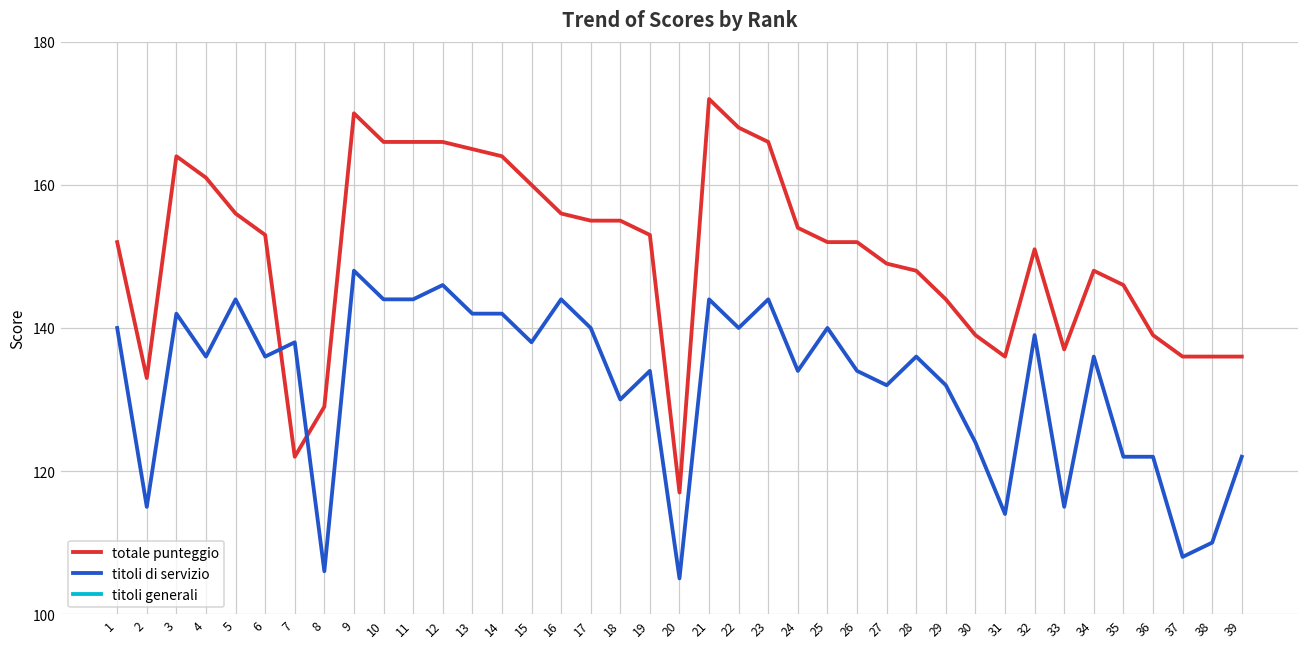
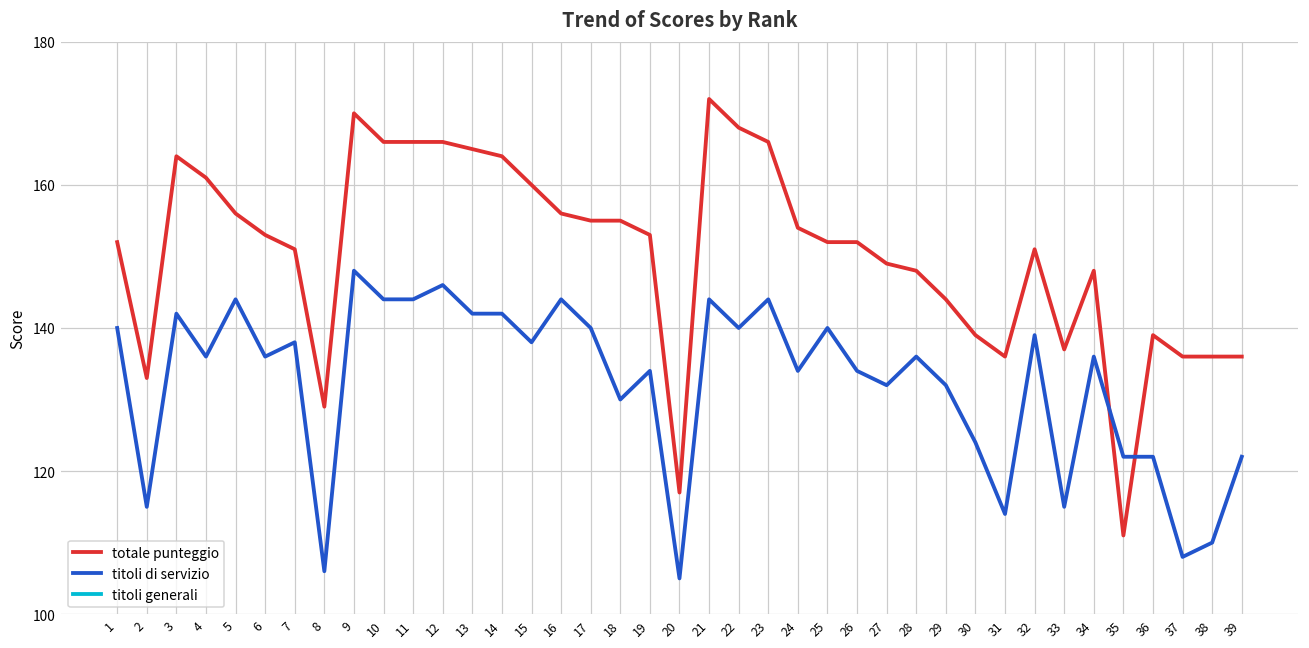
  {
    "totale punteggio": {
      "1": 152,
      "2": 133,
      "3": 164,
      "4": 161,
      "5": 156,
      "6": 153,
-     "7": 122,
+     "7": 151,
      "8": 129,
      "9": 170,
      "10": 166,
      "11": 166,
      "12": 166,
      "13": 165,
      "14": 164,
      "15": 160,
      "16": 156,
      "17": 155,
      "18": 155,
      "19": 153,
      "20": 117,
      "21": 172,
      "22": 168,
      "23": 166,
      "24": 154,
      "25": 152,
      "26": 152,
      "27": 149,
      "28": 148,
      "29": 144,
      "30": 139,
      "31": 136,
      "32": 151,
      "33": 137,
      "34": 148,
-     "35": 146,
+     "35": 111,
      "36": 139,
      "37": 136,
      "38": 136,
      "39": 136
    },
    "titoli di servizio": {
      "1": 140,
      "2": 115,
      "3": 142,
      "4": 136,
      "5": 144,
      "6": 136,
      "7": 138,
      "8": 106,
      "9": 148,
      "10": 144,
      "11": 144,
      "12": 146,
      "13": 142,
      "14": 142,
      "15": 138,
      "16": 144,
      "17": 140,
      "18": 130,
      "19": 134,
      "20": 105,
      "21": 144,
      "22": 140,
      "23": 144,
      "24": 134,
      "25": 140,
      "26": 134,
      "27": 132,
      "28": 136,
      "29": 132,
      "30": 124,
      "31": 114,
      "32": 139,
      "33": 115,
      "34": 136,
      "35": 122,
      "36": 122,
      "37": 108,
      "38": 110,
      "39": 122
    }
  }
